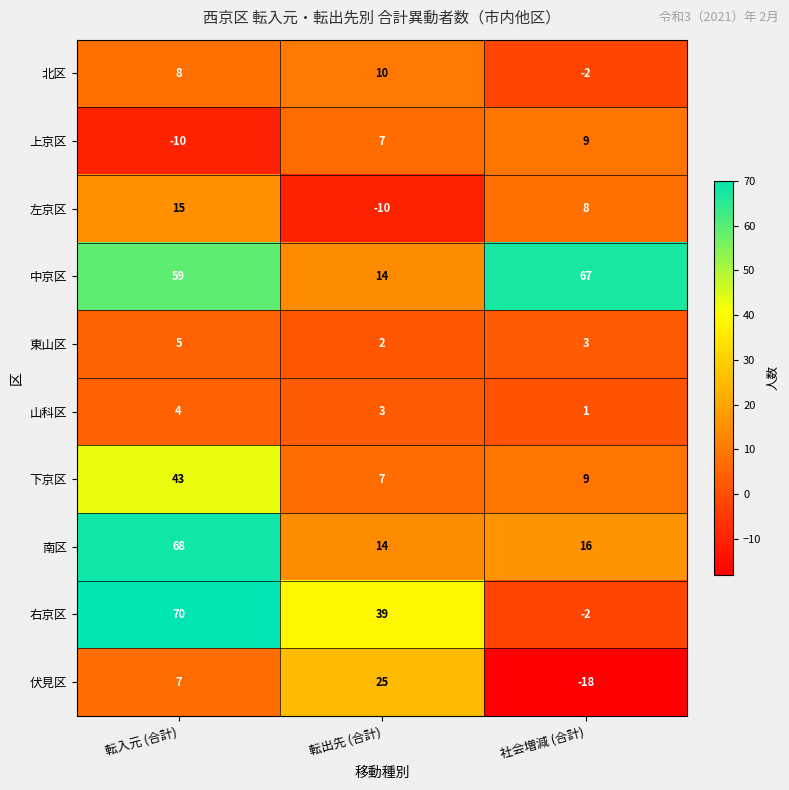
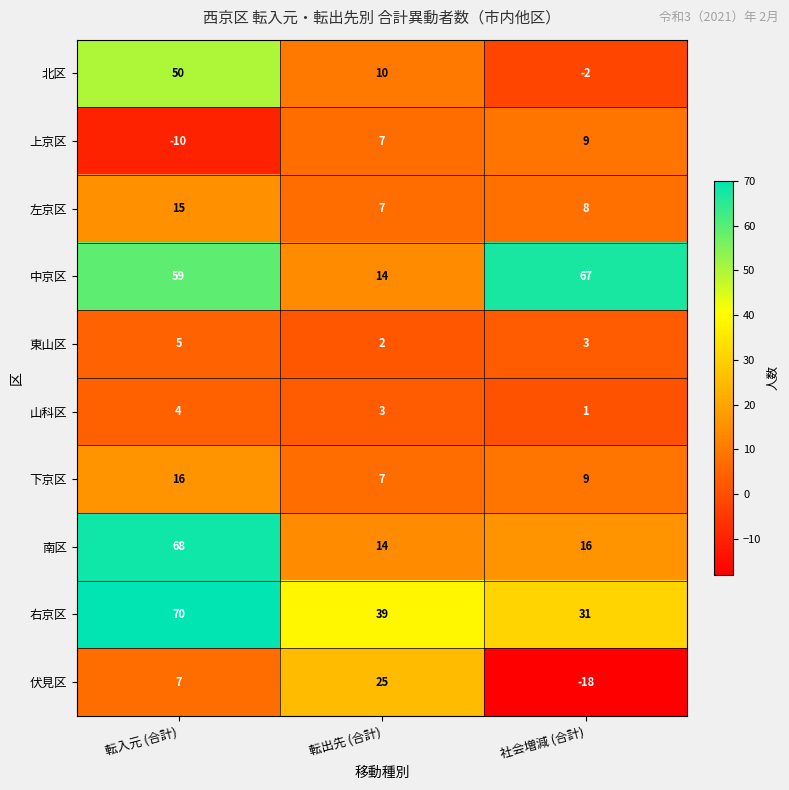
  {
    "北区": {
-     "転入元 (合計)": 8,
+     "転入元 (合計)": 50,
      "転出先 (合計)": 10,
      "社会増減 (合計)": -2
    },
    "上京区": {
      "転入元 (合計)": -10,
      "転出先 (合計)": 7,
      "社会増減 (合計)": 9
    },
    "左京区": {
      "転入元 (合計)": 15,
-     "転出先 (合計)": -10,
+     "転出先 (合計)": 7,
      "社会増減 (合計)": 8
    },
    "中京区": {
      "転入元 (合計)": 59,
      "転出先 (合計)": 14,
      "社会増減 (合計)": 67
    },
    "東山区": {
      "転入元 (合計)": 5,
      "転出先 (合計)": 2,
      "社会増減 (合計)": 3
    },
    "山科区": {
      "転入元 (合計)": 4,
      "転出先 (合計)": 3,
      "社会増減 (合計)": 1
    },
    "下京区": {
-     "転入元 (合計)": 43,
+     "転入元 (合計)": 16,
      "転出先 (合計)": 7,
      "社会増減 (合計)": 9
    },
    "南区": {
      "転入元 (合計)": 68,
      "転出先 (合計)": 14,
      "社会増減 (合計)": 16
    },
    "右京区": {
      "転入元 (合計)": 70,
      "転出先 (合計)": 39,
-     "社会増減 (合計)": -2
+     "社会増減 (合計)": 31
    },
    "伏見区": {
      "転入元 (合計)": 7,
      "転出先 (合計)": 25,
      "社会増減 (合計)": -18
    }
  }
